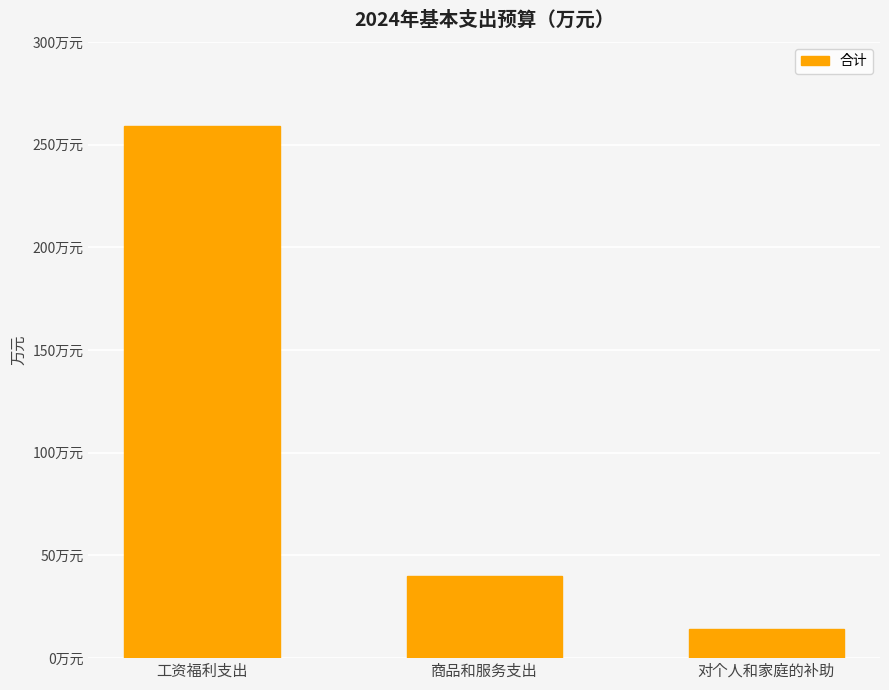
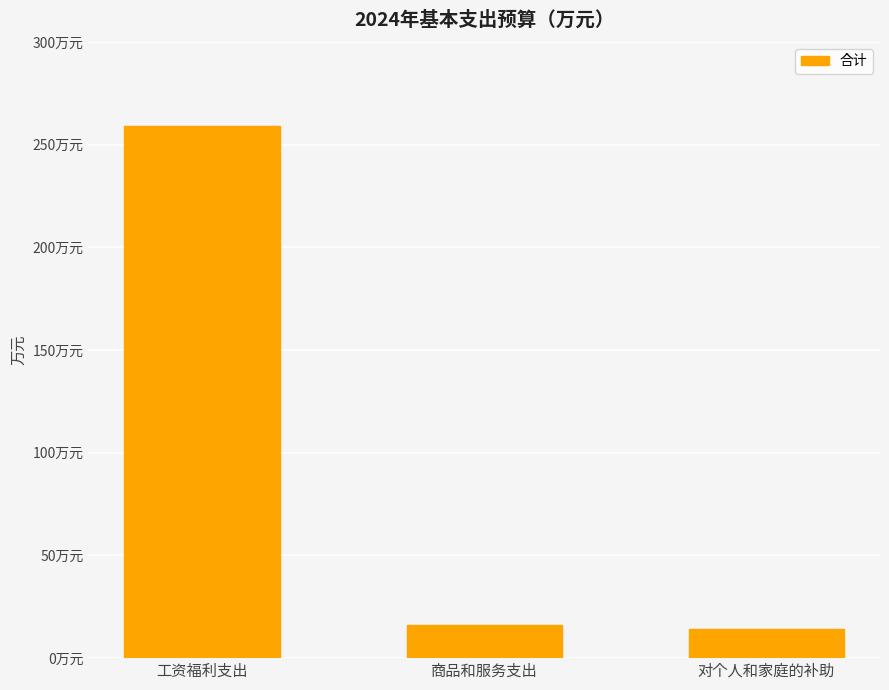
  {
    "工资福利支出": "259万元",
-   "商品和服务支出": "40万元",
+   "商品和服务支出": "16万元",
    "对个人和家庭的补助": "14万元"
  }
